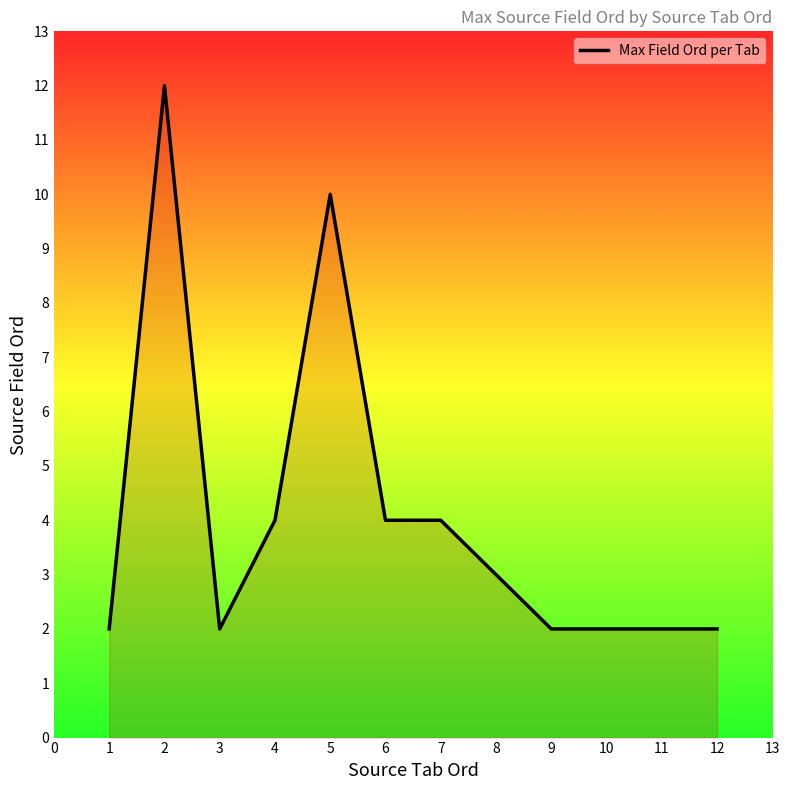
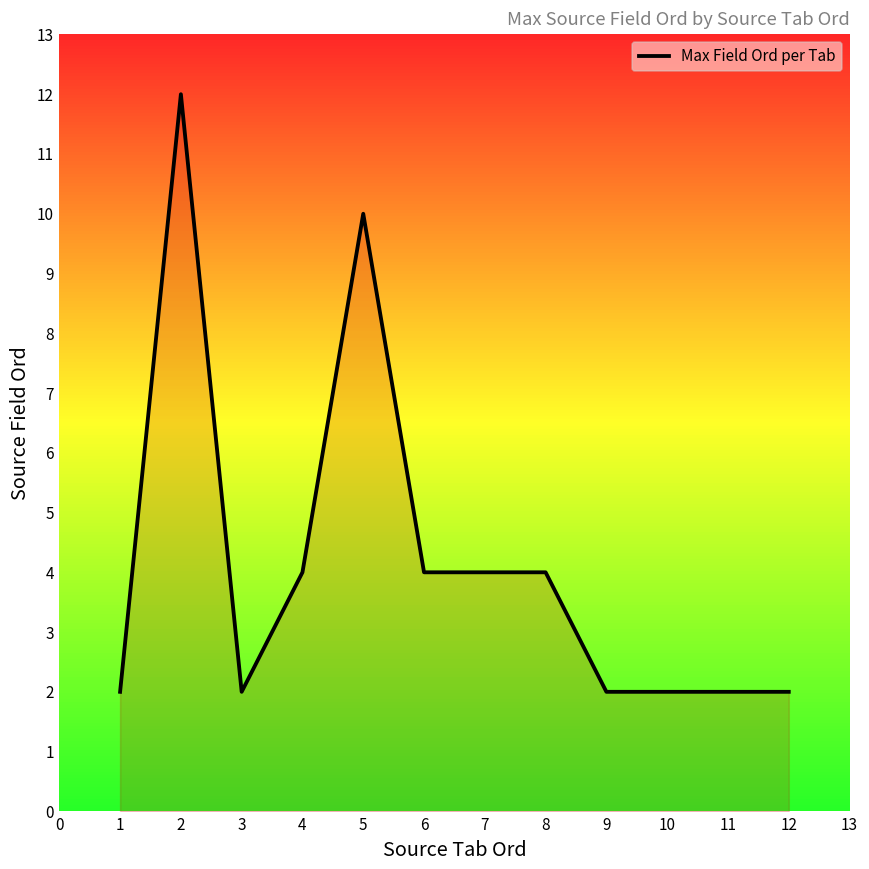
  {
    "1": 2,
    "2": 12,
    "3": 2,
    "4": 4,
    "5": 10,
    "6": 4,
    "7": 4,
-   "8": 3,
+   "8": 4,
    "9": 2,
    "10": 2,
    "11": 2,
    "12": 2
  }
